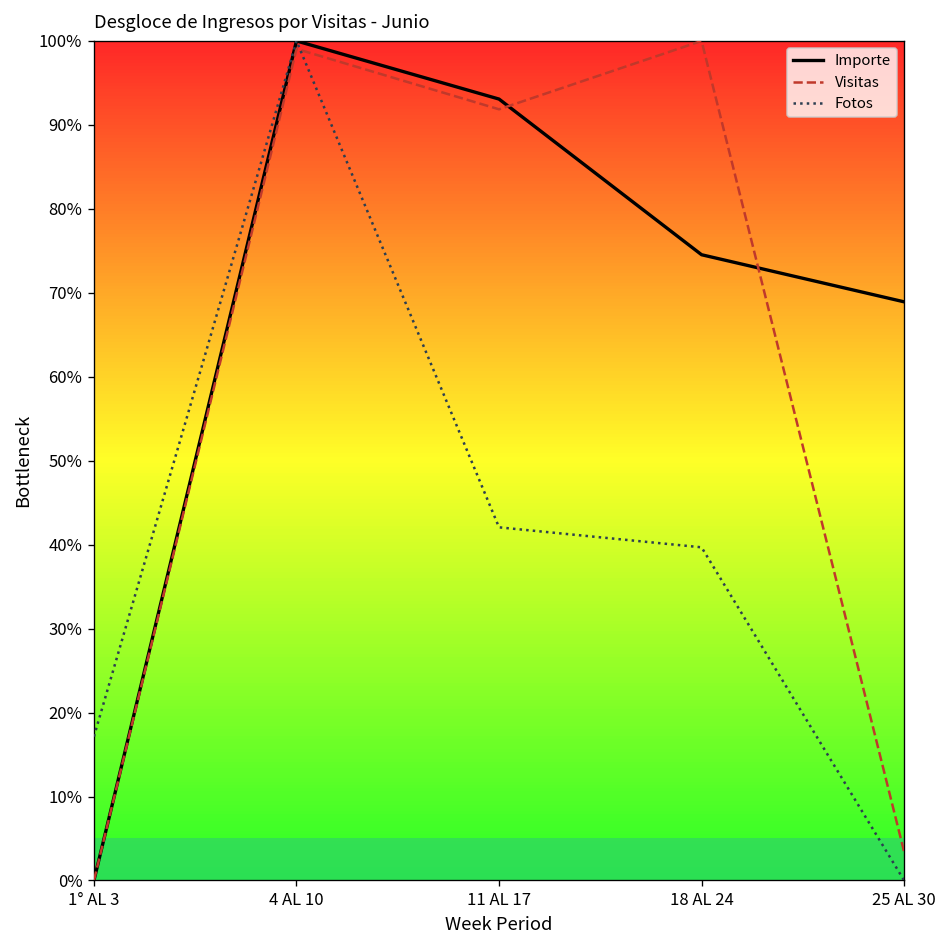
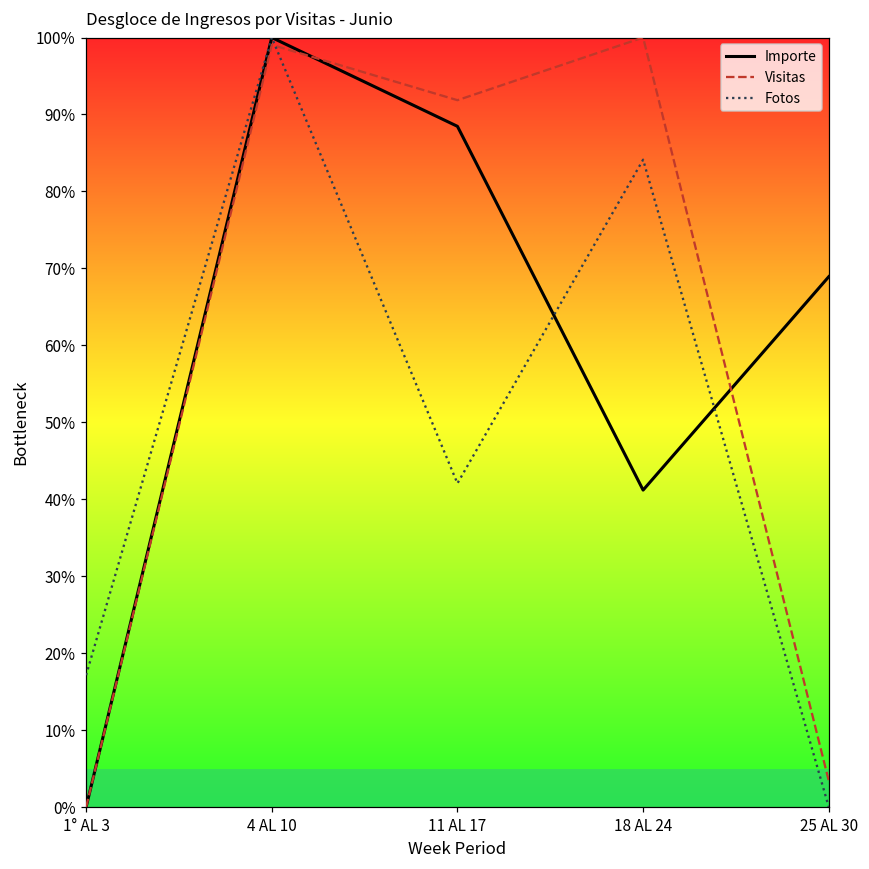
  {
    "Importe": {
-     "11 AL 17": "93%",
-     "18 AL 24": "75%",
+     "11 AL 17": "88%",
+     "18 AL 24": "41%",
      "25 AL 30": "69%"
    },
    "Visitas": {
      "4 AL 10": "99%",
      "11 AL 17": "92%",
      "18 AL 24": "100%"
    },
    "Fotos": {
      "1° AL 3": "17%",
      "11 AL 17": "42%",
-     "18 AL 24": "40%"
+     "18 AL 24": "84%"
    }
  }
